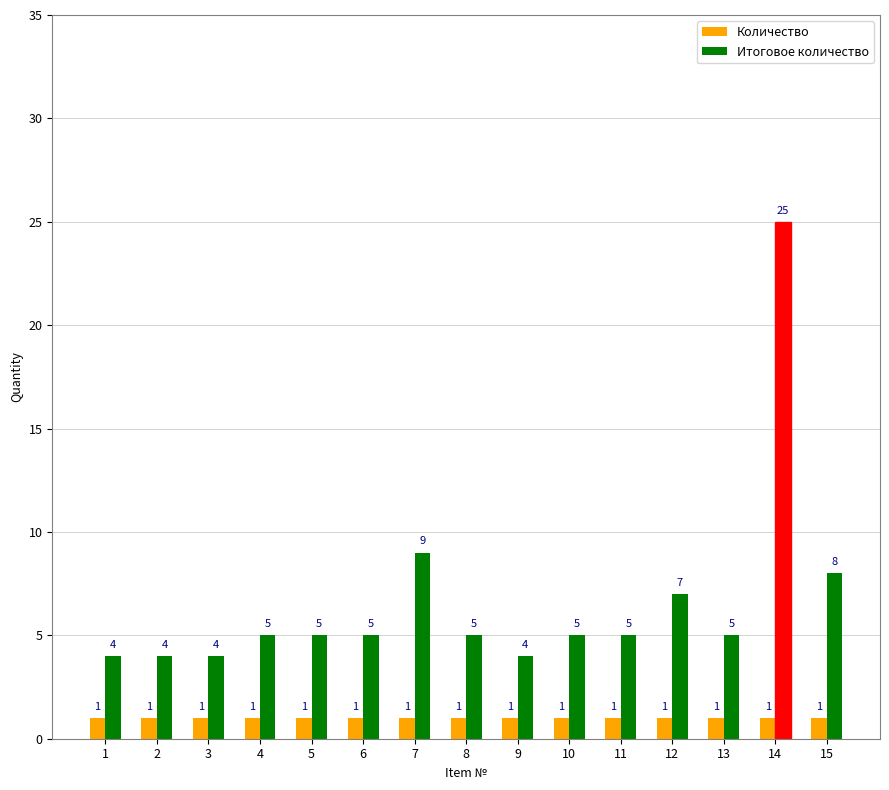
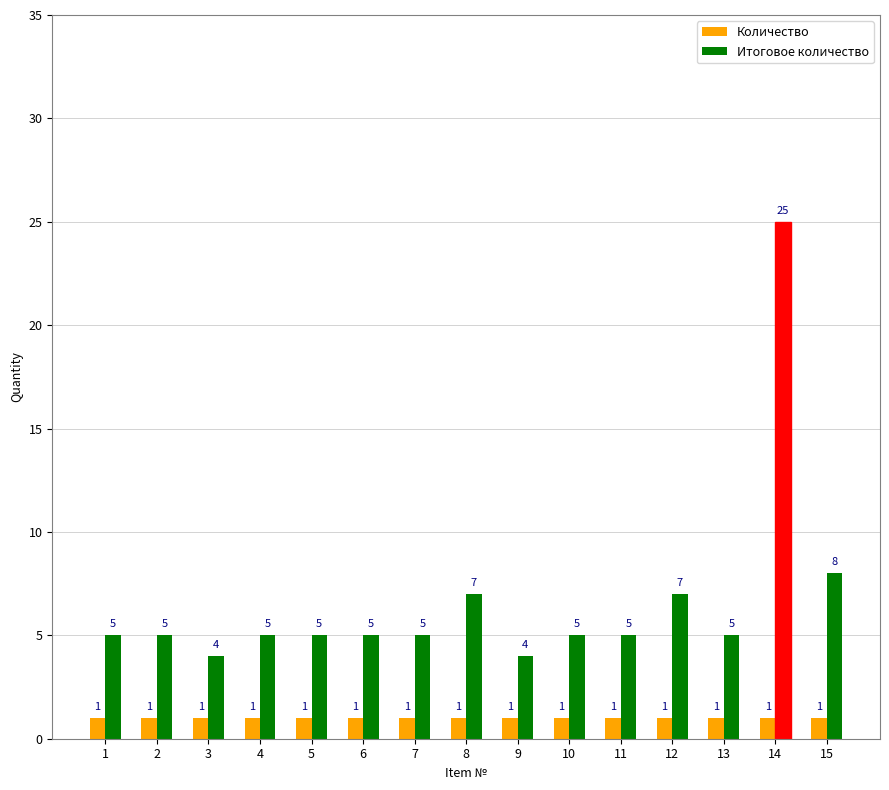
  {
    "Количество": {
      "1": 1,
      "2": 1,
      "3": 1,
      "4": 1,
      "5": 1,
      "6": 1,
      "7": 1,
      "8": 1,
      "9": 1,
      "10": 1,
      "11": 1,
      "12": 1,
      "13": 1,
      "14": 1,
      "15": 1
    },
    "Итоговое количество": {
-     "1": 4,
-     "2": 4,
+     "1": 5,
+     "2": 5,
      "3": 4,
      "4": 5,
      "5": 5,
      "6": 5,
-     "7": 9,
-     "8": 5,
+     "7": 5,
+     "8": 7,
      "9": 4,
      "10": 5,
      "11": 5,
      "12": 7,
      "13": 5,
      "14": 25,
      "15": 8
    }
  }
